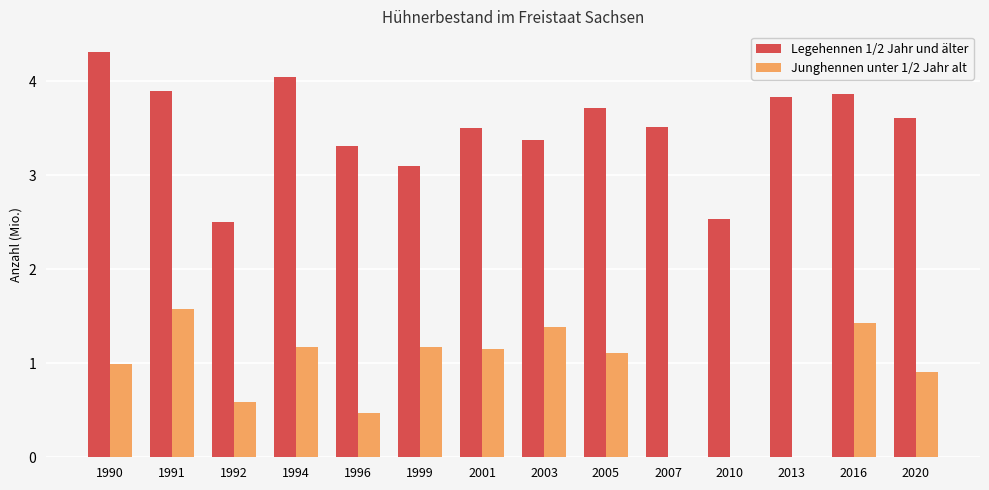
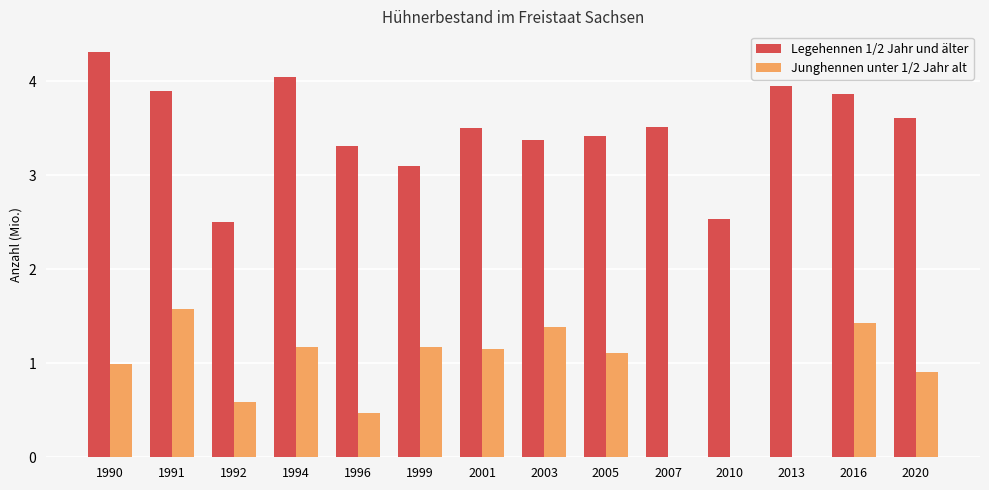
  {
    "Legehennen 1/2 Jahr und älter": {
      "1990": 4.3,
      "1991": 3.9,
      "1992": 2.5,
      "1994": 4.0,
      "1996": 3.3,
      "1999": 3.1,
      "2001": 3.5,
      "2003": 3.4,
-     "2005": 3.7,
+     "2005": 3.4,
      "2007": 3.5,
      "2010": 2.5,
-     "2013": 3.8,
+     "2013": 3.9,
      "2016": 3.9,
      "2020": 3.6
    },
    "Junghennen unter 1/2 Jahr alt": {
      "1990": 1.0,
      "1991": 1.6,
      "1992": 0.6,
      "1994": 1.2,
      "1996": 0.5,
      "1999": 1.2,
      "2001": 1.2,
      "2003": 1.4,
      "2005": 1.1,
      "2007": 0.0,
      "2010": 0.0,
      "2013": 0.0,
      "2016": 1.4,
      "2020": 0.9
    }
  }
